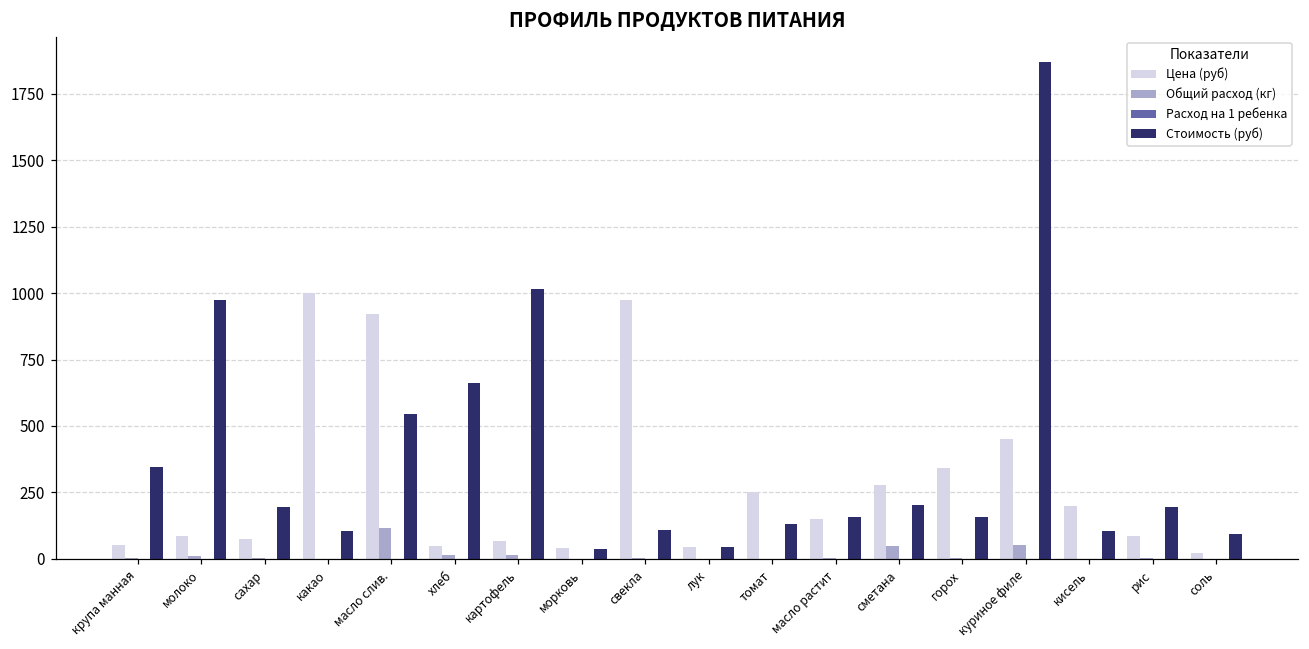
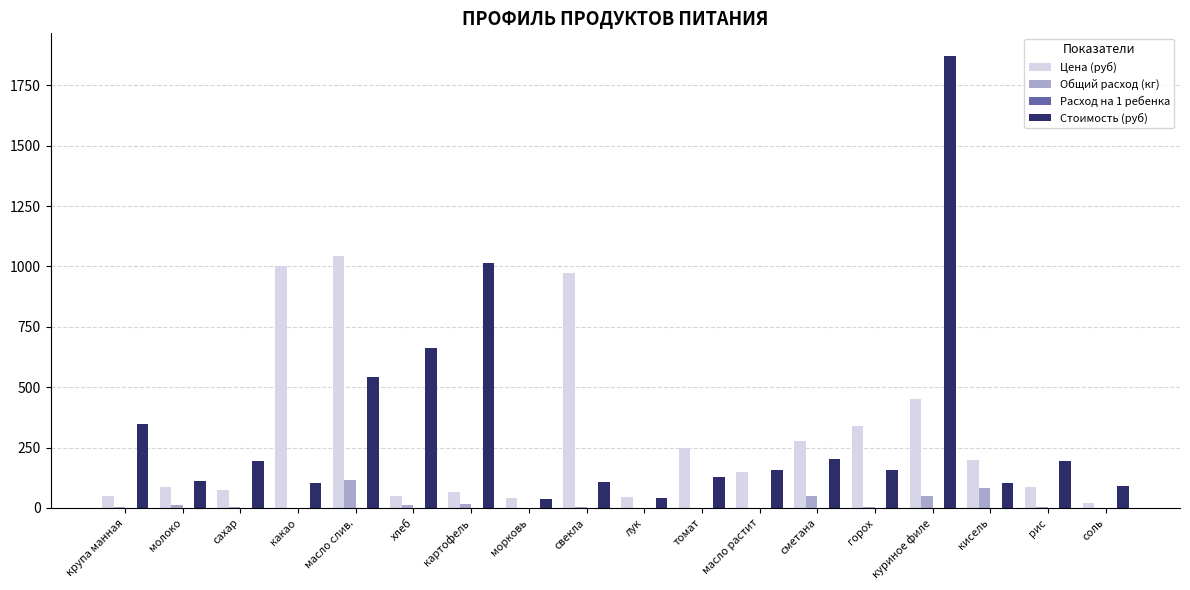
  {
    "Цена (руб)": {
      "крупа манная": 50,
      "молоко": 90,
      "сахар": 80,
      "какао": 1000,
-     "масло слив.": 920,
+     "масло слив.": 1050,
      "хлеб": 50,
      "картофель": 70,
      "морковь": 40,
      "свекла": 970,
      "лук": 50,
      "томат": 250,
      "масло растит": 150,
      "сметана": 280,
      "горох": 340,
      "куриное филе": 450,
      "кисель": 200,
      "рис": 90,
      "соль": 20
    },
    "Общий расход (кг)": {
      "молоко": 10,
      "масло слив.": 120,
      "хлеб": 10,
      "картофель": 20,
      "сметана": 50,
      "куриное филе": 50,
-     "кисель": 0
+     "кисель": 80
    },
    "Стоимость (руб)": {
      "крупа манная": 350,
-     "молоко": 970,
+     "молоко": 110,
      "сахар": 200,
      "какао": 100,
      "масло слив.": 540,
      "хлеб": 660,
      "картофель": 1010,
      "морковь": 40,
      "свекла": 110,
      "лук": 40,
      "томат": 130,
      "масло растит": 160,
      "сметана": 200,
      "горох": 160,
      "куриное филе": 1870,
      "кисель": 100,
      "рис": 190,
      "соль": 90
    }
  }
